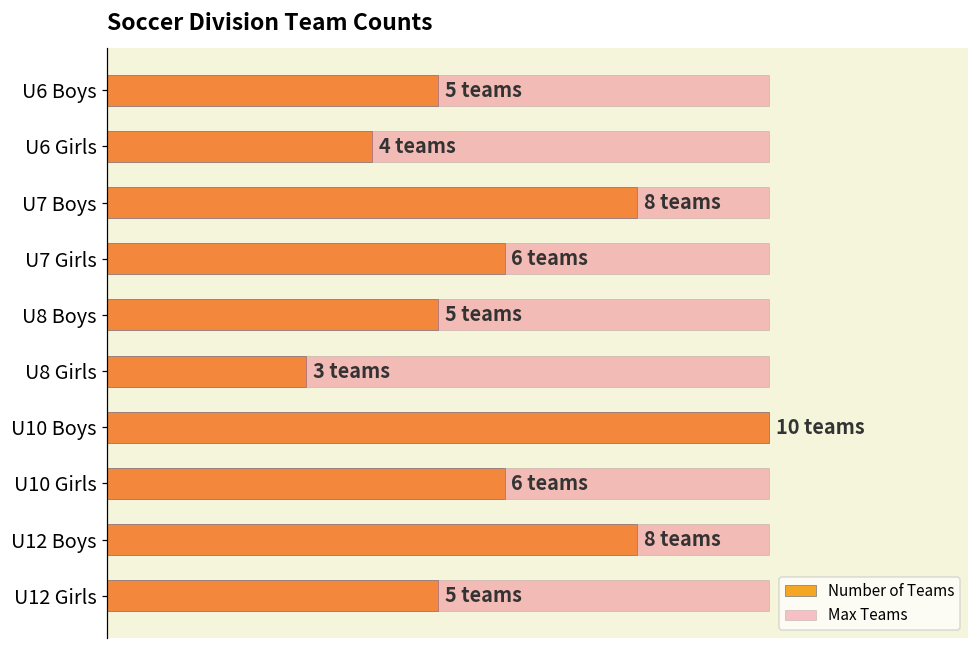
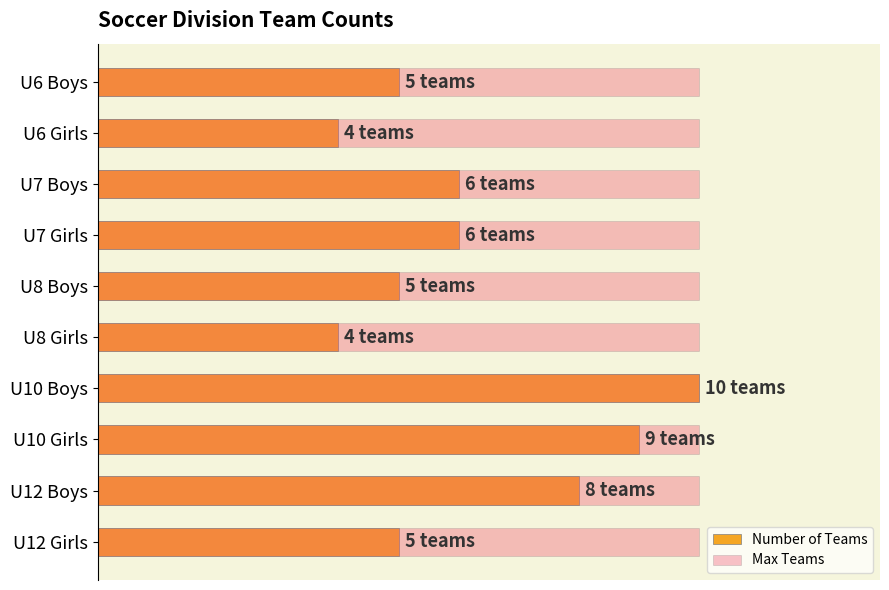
  {
    "Number of Teams": {
-     "U7 Boys": 8,
-     "U8 Girls": 3,
+     "U7 Boys": 6,
+     "U8 Girls": 4,
      "U10 Boys": 10,
-     "U10 Girls": 6
+     "U10 Girls": 9
    },
    "Max Teams": {
      "U10 Boys": 10
    }
  }
